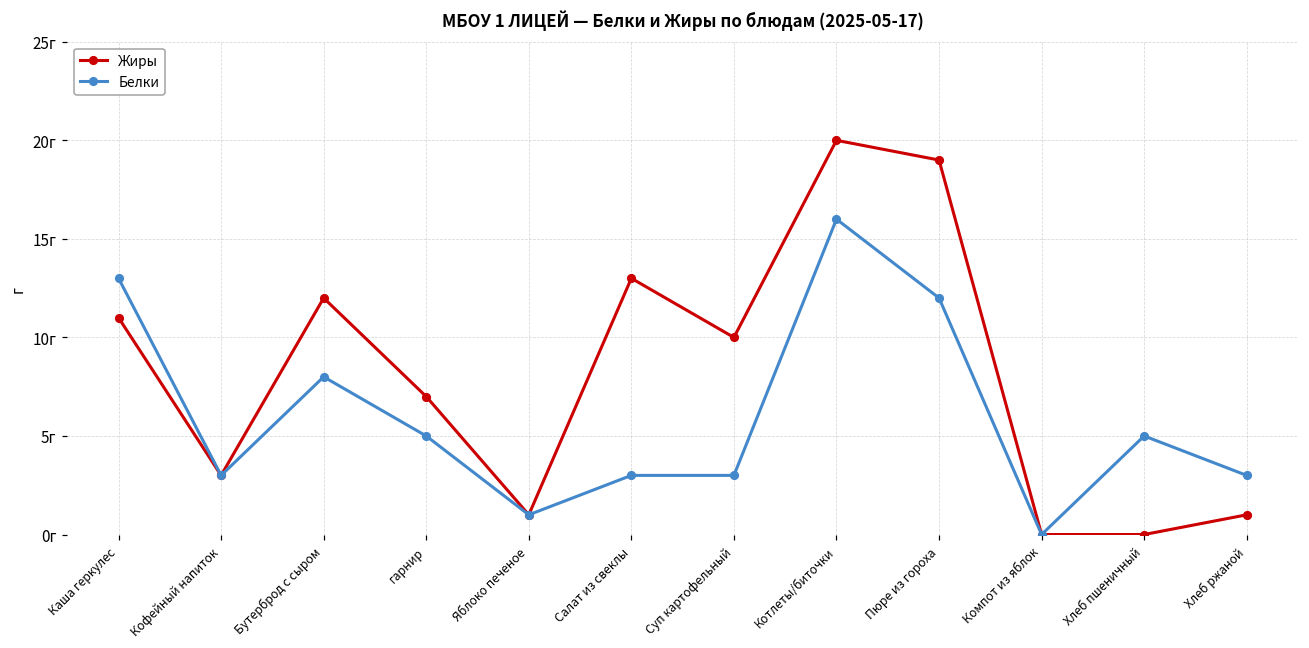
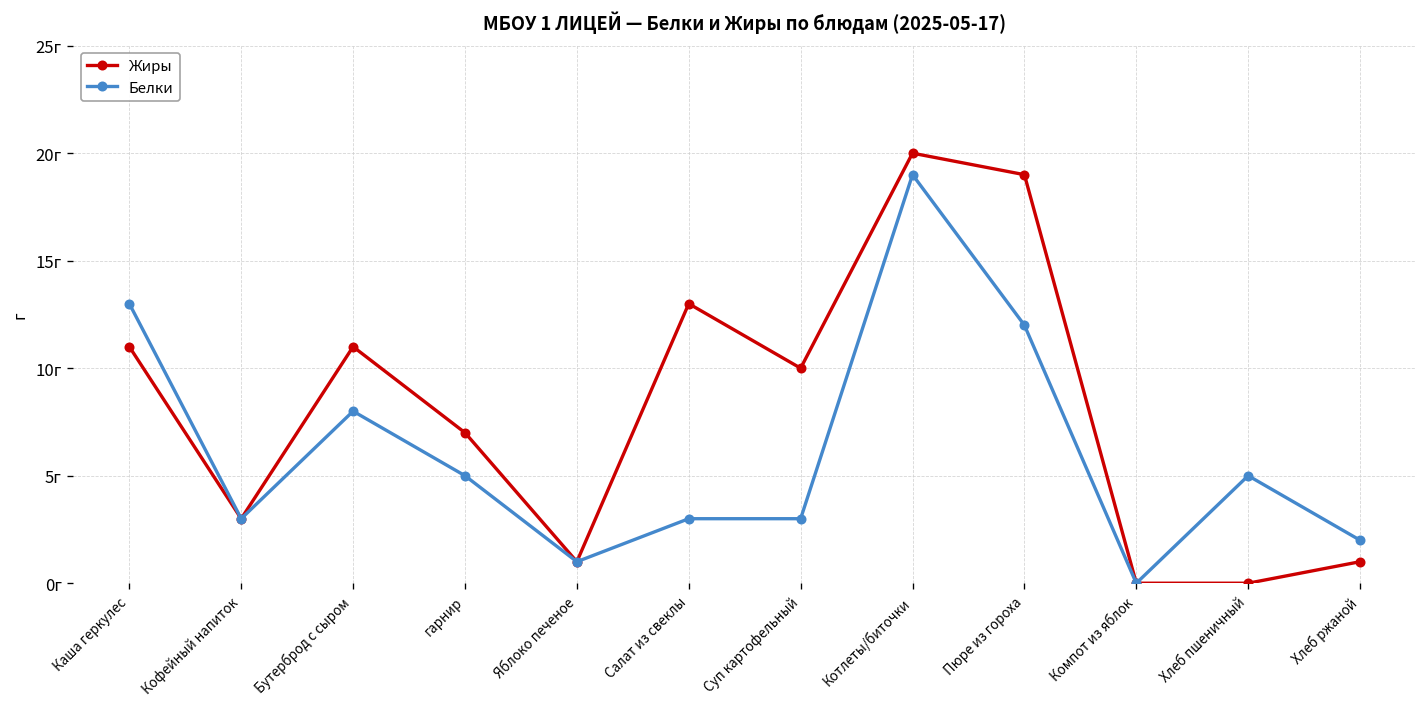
  {
    "Жиры": {
      "Каша геркулес": "11г",
-     "Бутерброд с сыром": "12г",
+     "Бутерброд с сыром": "11г",
      "гарнир": "7г",
      "Салат из свеклы": "13г",
      "Суп картофельный": "10г",
      "Котлеты/биточки": "20г",
      "Пюре из гороха": "19г",
      "Хлеб пшеничный": "0г",
      "Хлеб ржаной": "1г"
    },
    "Белки": {
      "Каша геркулес": "13г",
      "Бутерброд с сыром": "8г",
      "гарнир": "5г",
      "Салат из свеклы": "3г",
      "Суп картофельный": "3г",
-     "Котлеты/биточки": "16г",
+     "Котлеты/биточки": "19г",
      "Пюре из гороха": "12г",
      "Хлеб пшеничный": "5г",
-     "Хлеб ржаной": "3г"
+     "Хлеб ржаной": "2г"
    }
  }
